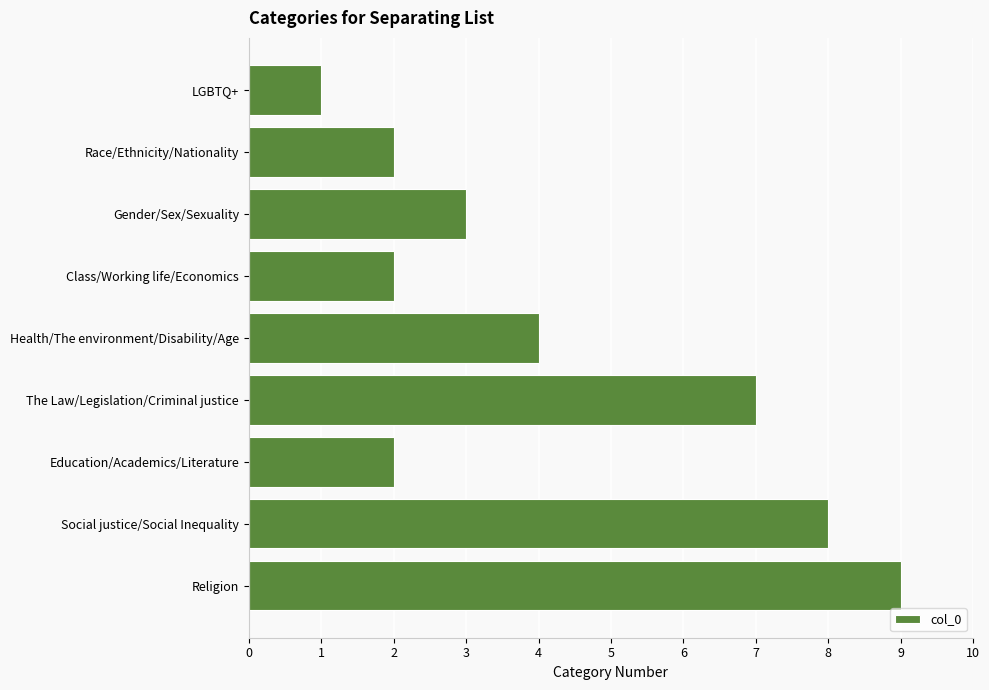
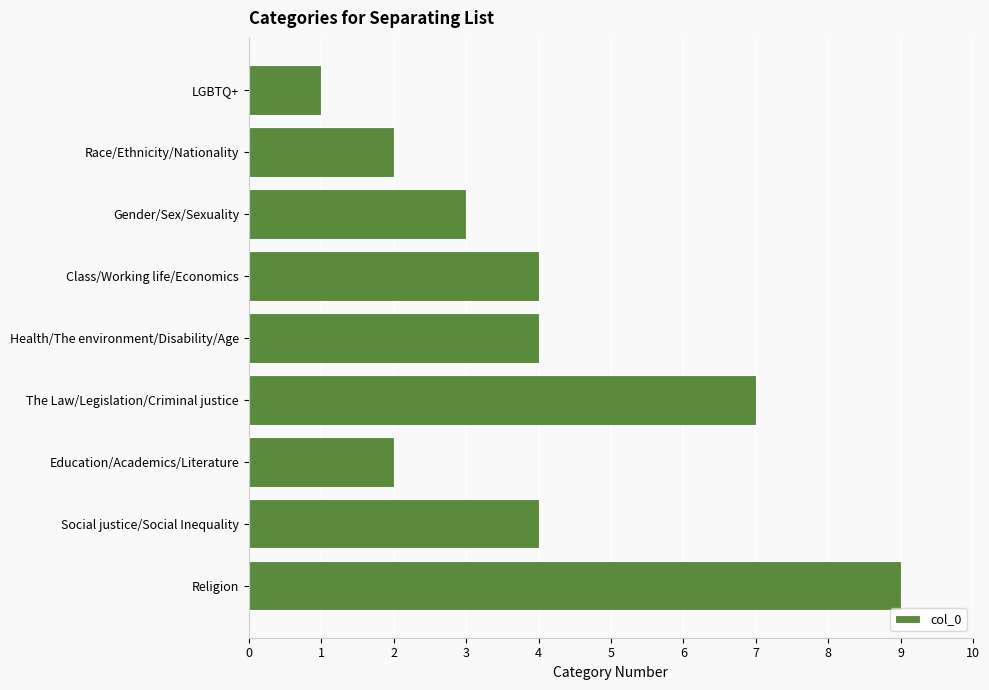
  {
    "LGBTQ+": 1,
    "Race/Ethnicity/Nationality": 2,
    "Gender/Sex/Sexuality": 3,
-   "Class/Working life/Economics": 2,
+   "Class/Working life/Economics": 4,
    "Health/The environment/Disability/Age": 4,
    "The Law/Legislation/Criminal justice": 7,
    "Education/Academics/Literature": 2,
-   "Social justice/Social Inequality": 8,
+   "Social justice/Social Inequality": 4,
    "Religion": 9
  }
